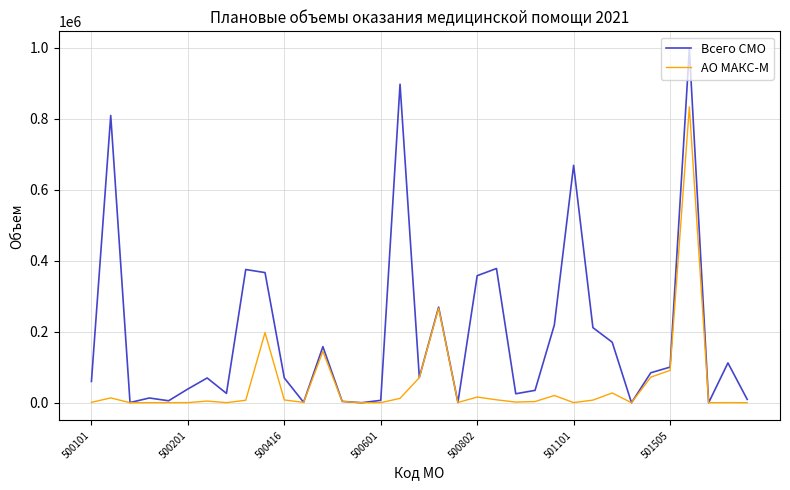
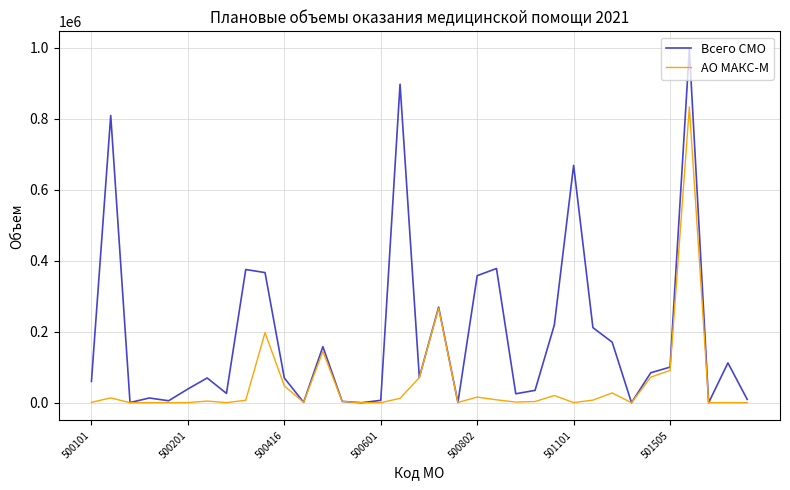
  {
    "Всего СМО": {
      "500101": 60000,
      "500201": 40000,
      "500416": 70000,
      "500802": 360000,
      "501101": 670000,
      "501505": 100000
    },
    "АО МАКС-М": {
      "500101": 0,
      "500201": 0,
-     "500416": 10000,
+     "500416": 50000,
      "500802": 20000,
      "501101": 0,
      "501505": 90000
    }
  }
